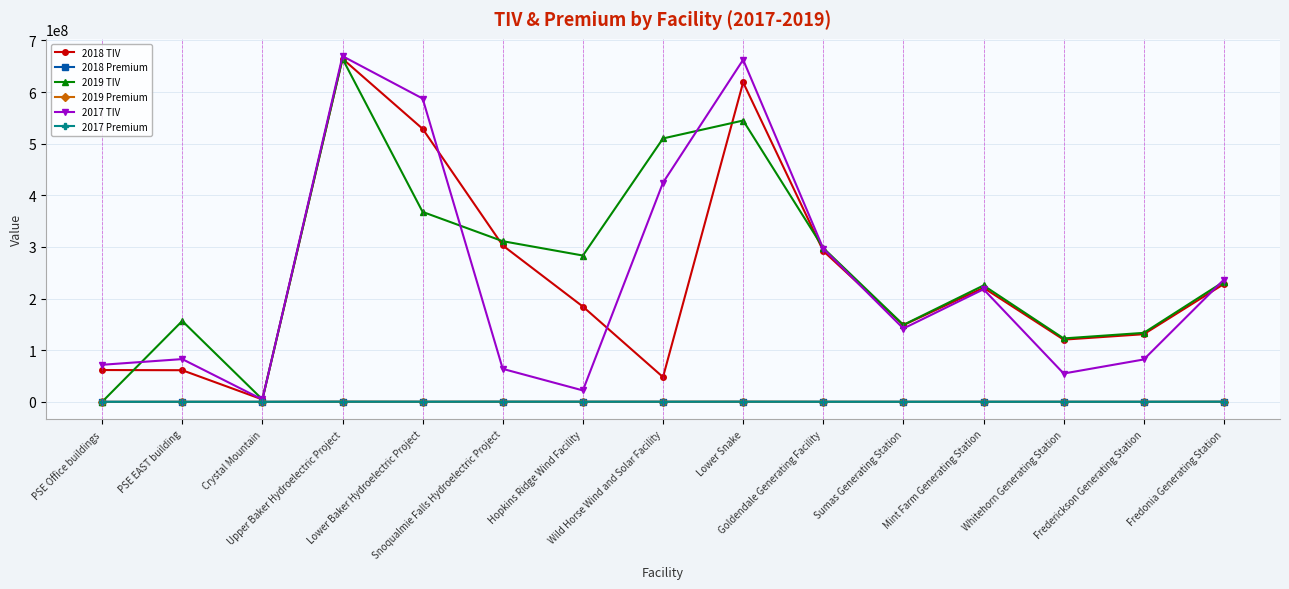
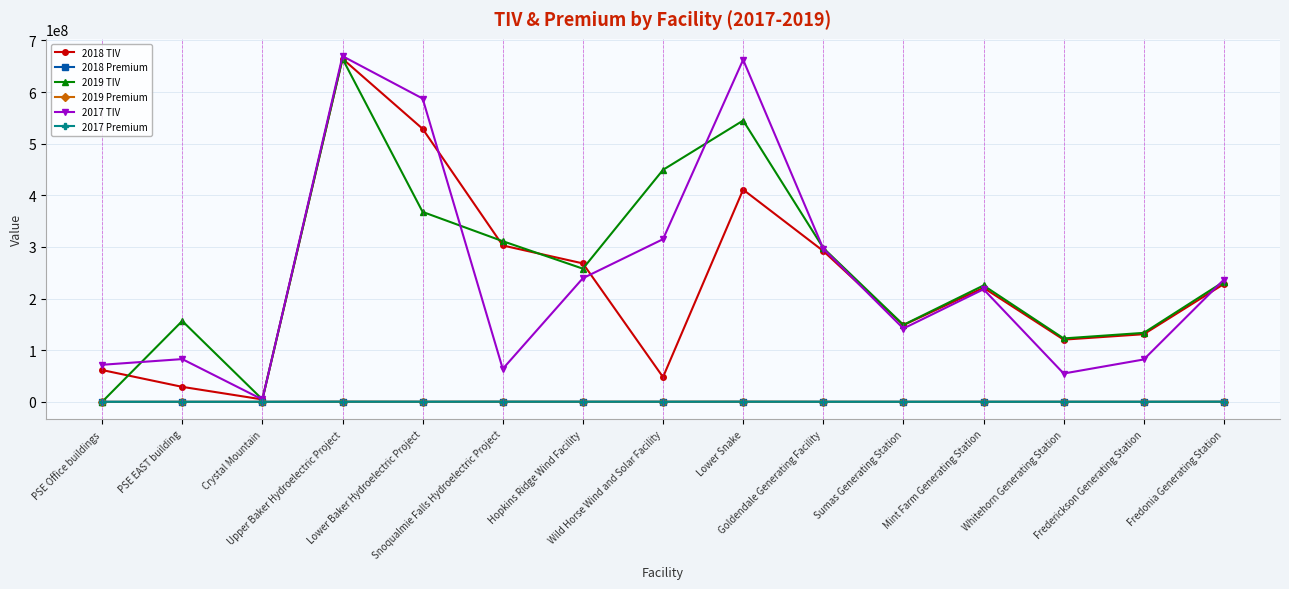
  {
    "2018 TIV": {
      "PSE Office buildings": 60000000,
-     "PSE EAST building": 60000000,
+     "PSE EAST building": 30000000,
      "Lower Baker Hydroelectric Project": 530000000,
      "Snoqualmie Falls Hydroelectric Project": 300000000,
-     "Hopkins Ridge Wind Facility": 180000000,
+     "Hopkins Ridge Wind Facility": 270000000,
      "Wild Horse Wind and Solar Facility": 50000000,
-     "Lower Snake": 620000000
+     "Lower Snake": 410000000
    },
    "2017 Premium": {
      "PSE EAST building": 0,
      "Upper Baker Hydroelectric Project": 0,
      "Lower Baker Hydroelectric Project": 0,
      "Snoqualmie Falls Hydroelectric Project": 0,
      "Hopkins Ridge Wind Facility": 0,
      "Wild Horse Wind and Solar Facility": 0,
      "Lower Snake": 0,
      "Goldendale Generating Facility": 0,
      "Sumas Generating Station": 0,
      "Mint Farm Generating Station": 0,
      "Whitehorn Generating Station": 0,
      "Frederickson Generating Station": 0,
      "Fredonia Generating Station": 0
    },
    "2019 TIV": {
      "PSE EAST building": 160000000,
      "Lower Baker Hydroelectric Project": 370000000,
      "Snoqualmie Falls Hydroelectric Project": 310000000,
-     "Hopkins Ridge Wind Facility": 280000000,
-     "Wild Horse Wind and Solar Facility": 510000000,
+     "Hopkins Ridge Wind Facility": 260000000,
+     "Wild Horse Wind and Solar Facility": 450000000,
      "Lower Snake": 540000000
    },
    "2017 TIV": {
      "PSE Office buildings": 70000000,
      "PSE EAST building": 80000000,
      "Upper Baker Hydroelectric Project": 670000000,
      "Lower Baker Hydroelectric Project": 590000000,
      "Snoqualmie Falls Hydroelectric Project": 60000000,
-     "Hopkins Ridge Wind Facility": 20000000,
-     "Wild Horse Wind and Solar Facility": 420000000,
+     "Hopkins Ridge Wind Facility": 240000000,
+     "Wild Horse Wind and Solar Facility": 310000000,
      "Lower Snake": 660000000,
      "Sumas Generating Station": 140000000,
      "Whitehorn Generating Station": 50000000,
      "Frederickson Generating Station": 80000000
    }
  }
